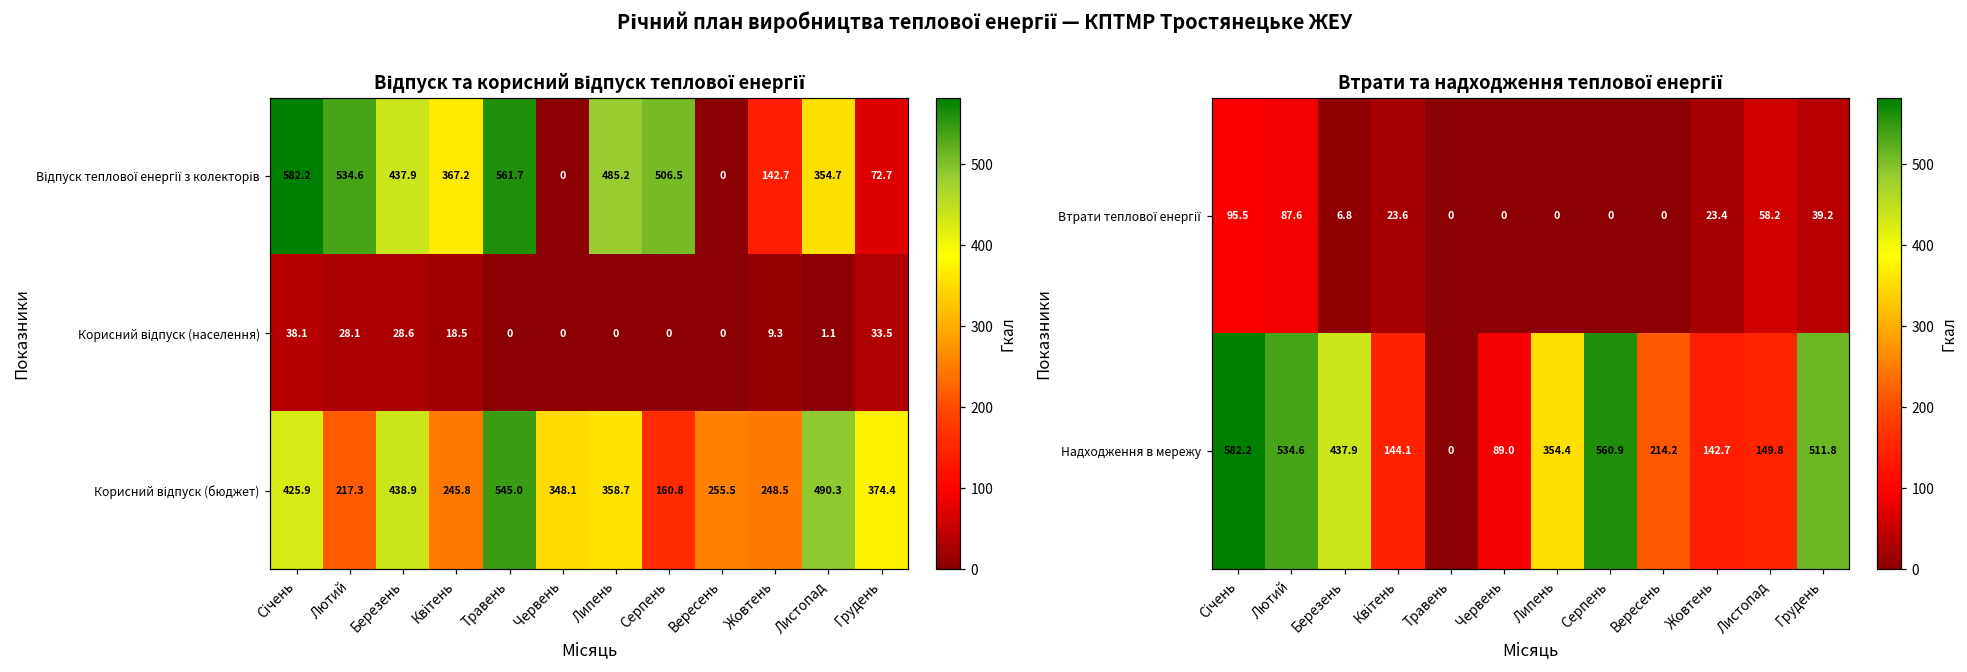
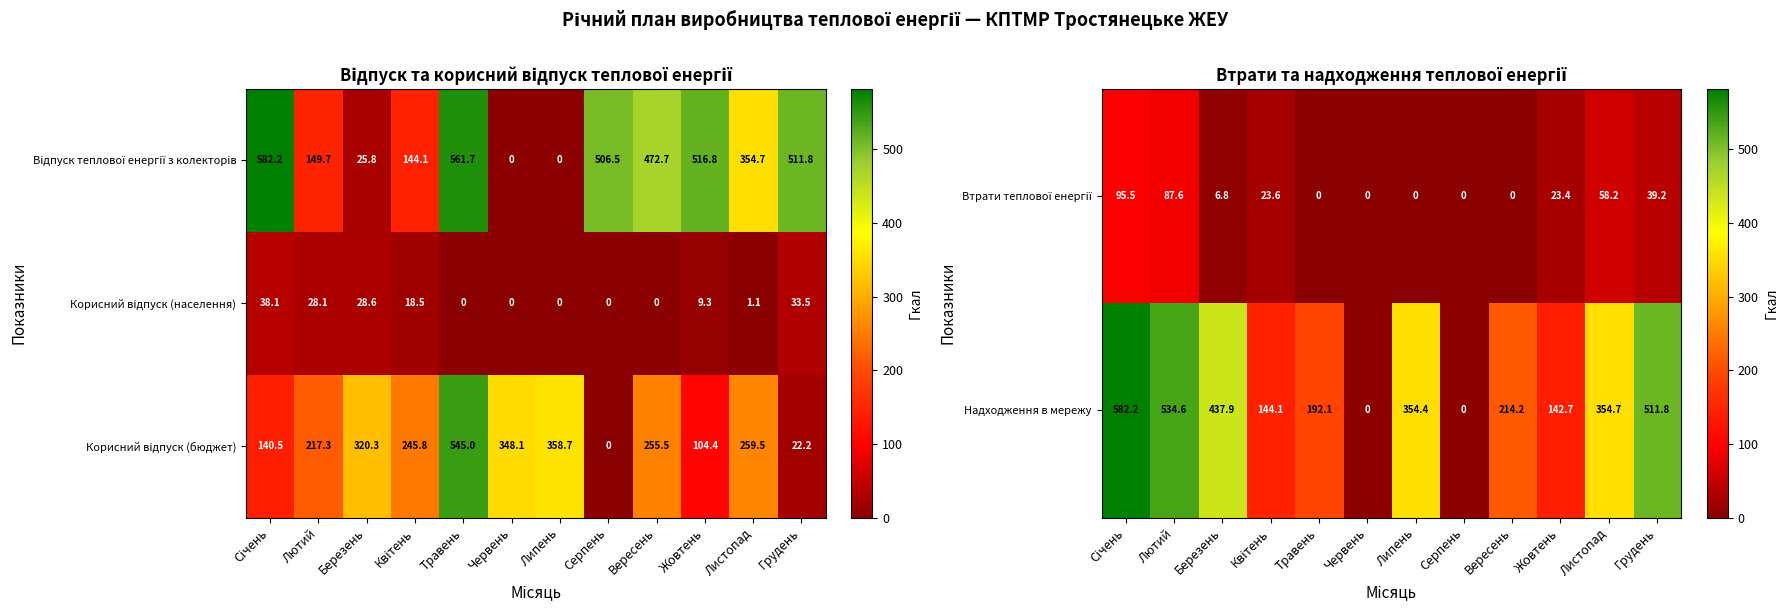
  {
    "Відпуск та корисний відпуск теплової енергії": {
      "Відпуск теплової енергії з колекторів": {
        "Січень": 582.2,
-       "Лютий": 534.6,
-       "Березень": 437.9,
-       "Квітень": 367.2,
+       "Лютий": 149.7,
+       "Березень": 25.8,
+       "Квітень": 144.1,
        "Травень": 561.7,
        "Червень": 0,
-       "Липень": 485.2,
+       "Липень": 0,
        "Серпень": 506.5,
-       "Вересень": 0,
-       "Жовтень": 142.7,
+       "Вересень": 472.7,
+       "Жовтень": 516.8,
        "Листопад": 354.7,
-       "Грудень": 72.7
+       "Грудень": 511.8
      },
      "Корисний відпуск (населення)": {
        "Січень": 38.1,
        "Лютий": 28.1,
        "Березень": 28.6,
        "Квітень": 18.5,
        "Травень": 0,
        "Червень": 0,
        "Липень": 0,
        "Серпень": 0,
        "Вересень": 0,
        "Жовтень": 9.3,
        "Листопад": 1.1,
        "Грудень": 33.5
      },
      "Корисний відпуск (бюджет)": {
-       "Січень": 425.9,
+       "Січень": 140.5,
        "Лютий": 217.3,
-       "Березень": 438.9,
+       "Березень": 320.3,
        "Квітень": 245.8,
        "Травень": 545.0,
        "Червень": 348.1,
        "Липень": 358.7,
-       "Серпень": 160.8,
+       "Серпень": 0,
        "Вересень": 255.5,
-       "Жовтень": 248.5,
-       "Листопад": 490.3,
-       "Грудень": 374.4
+       "Жовтень": 104.4,
+       "Листопад": 259.5,
+       "Грудень": 22.2
      }
    },
    "Втрати та надходження теплової енергії": {
      "Втрати теплової енергії": {
        "Січень": 95.5,
        "Лютий": 87.6,
        "Березень": 6.8,
        "Квітень": 23.6,
        "Травень": 0,
        "Червень": 0,
        "Липень": 0,
        "Серпень": 0,
        "Вересень": 0,
        "Жовтень": 23.4,
        "Листопад": 58.2,
        "Грудень": 39.2
      },
      "Надходження в мережу": {
        "Січень": 582.2,
        "Лютий": 534.6,
        "Березень": 437.9,
        "Квітень": 144.1,
-       "Травень": 0,
-       "Червень": 89.0,
+       "Травень": 192.1,
+       "Червень": 0,
        "Липень": 354.4,
-       "Серпень": 560.9,
+       "Серпень": 0,
        "Вересень": 214.2,
        "Жовтень": 142.7,
-       "Листопад": 149.8,
+       "Листопад": 354.7,
        "Грудень": 511.8
      }
    }
  }
